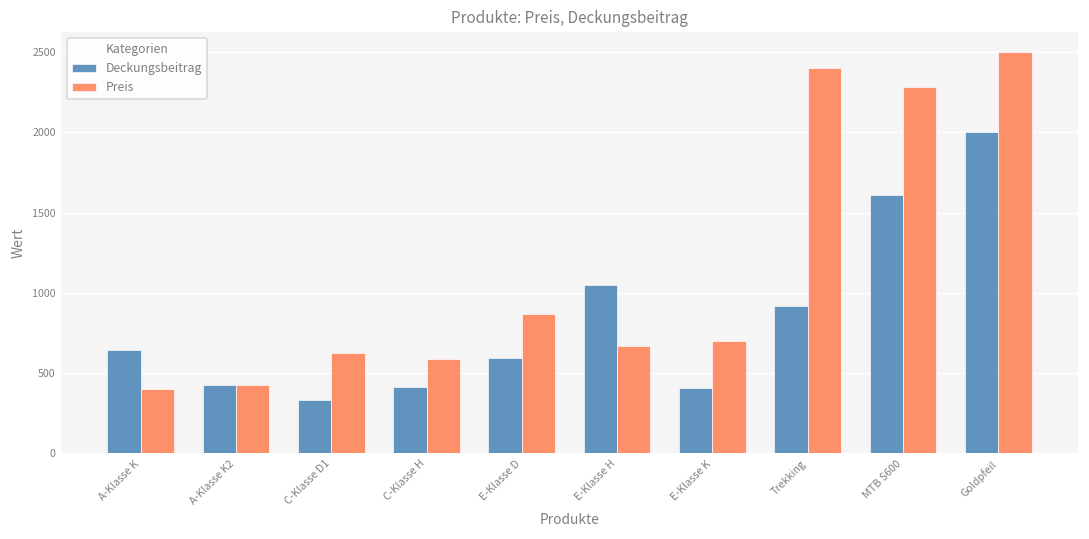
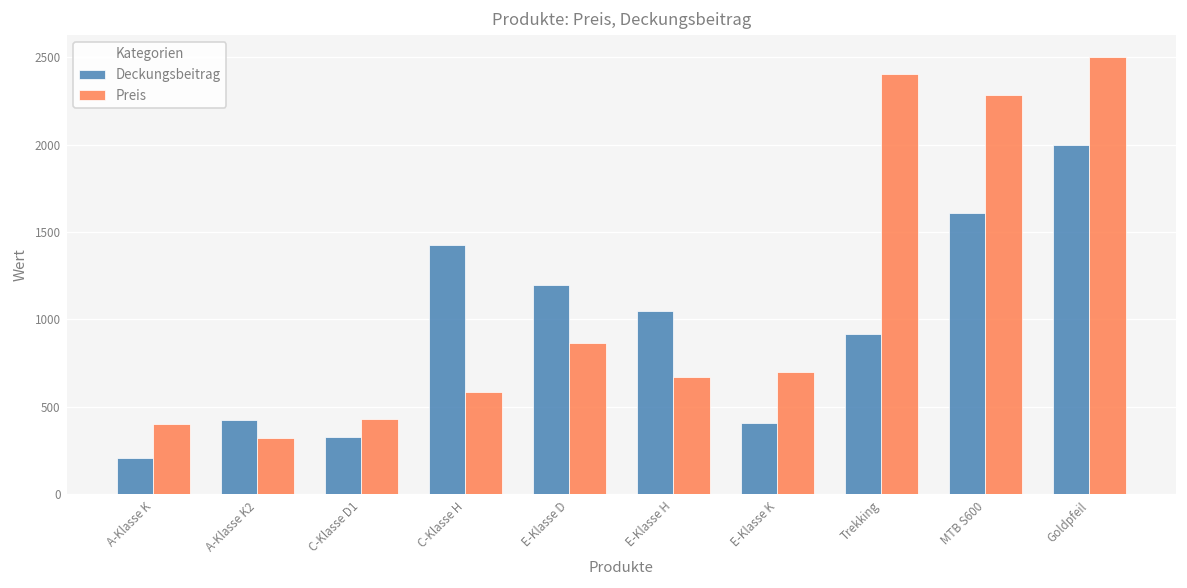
  {
    "Deckungsbeitrag": {
-     "A-Klasse K": 650,
+     "A-Klasse K": 210,
      "A-Klasse K2": 430,
      "C-Klasse D1": 330,
-     "C-Klasse H": 420,
-     "E-Klasse D": 600,
+     "C-Klasse H": 1430,
+     "E-Klasse D": 1200,
      "E-Klasse H": 1050,
      "E-Klasse K": 410,
      "Trekking": 910,
      "MTB S600": 1610,
      "Goldpfeil": 2000
    },
    "Preis": {
      "A-Klasse K": 400,
-     "A-Klasse K2": 430,
-     "C-Klasse D1": 630,
+     "A-Klasse K2": 320,
+     "C-Klasse D1": 430,
      "C-Klasse H": 590,
      "E-Klasse D": 870,
      "E-Klasse H": 670,
      "E-Klasse K": 700,
      "Trekking": 2400,
      "MTB S600": 2290,
      "Goldpfeil": 2500
    }
  }
